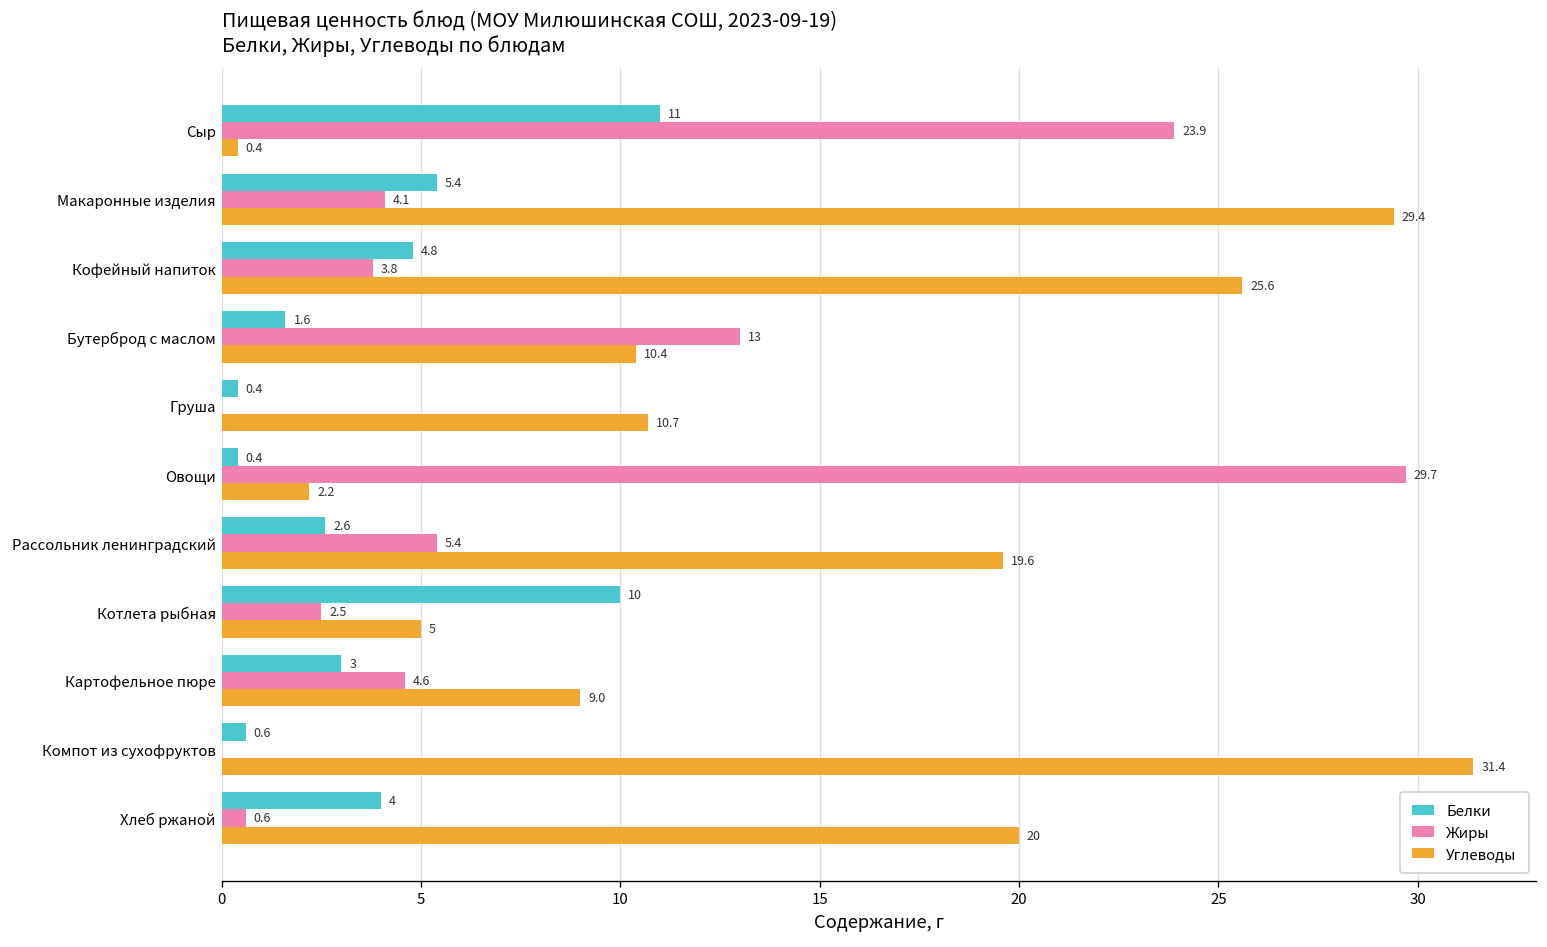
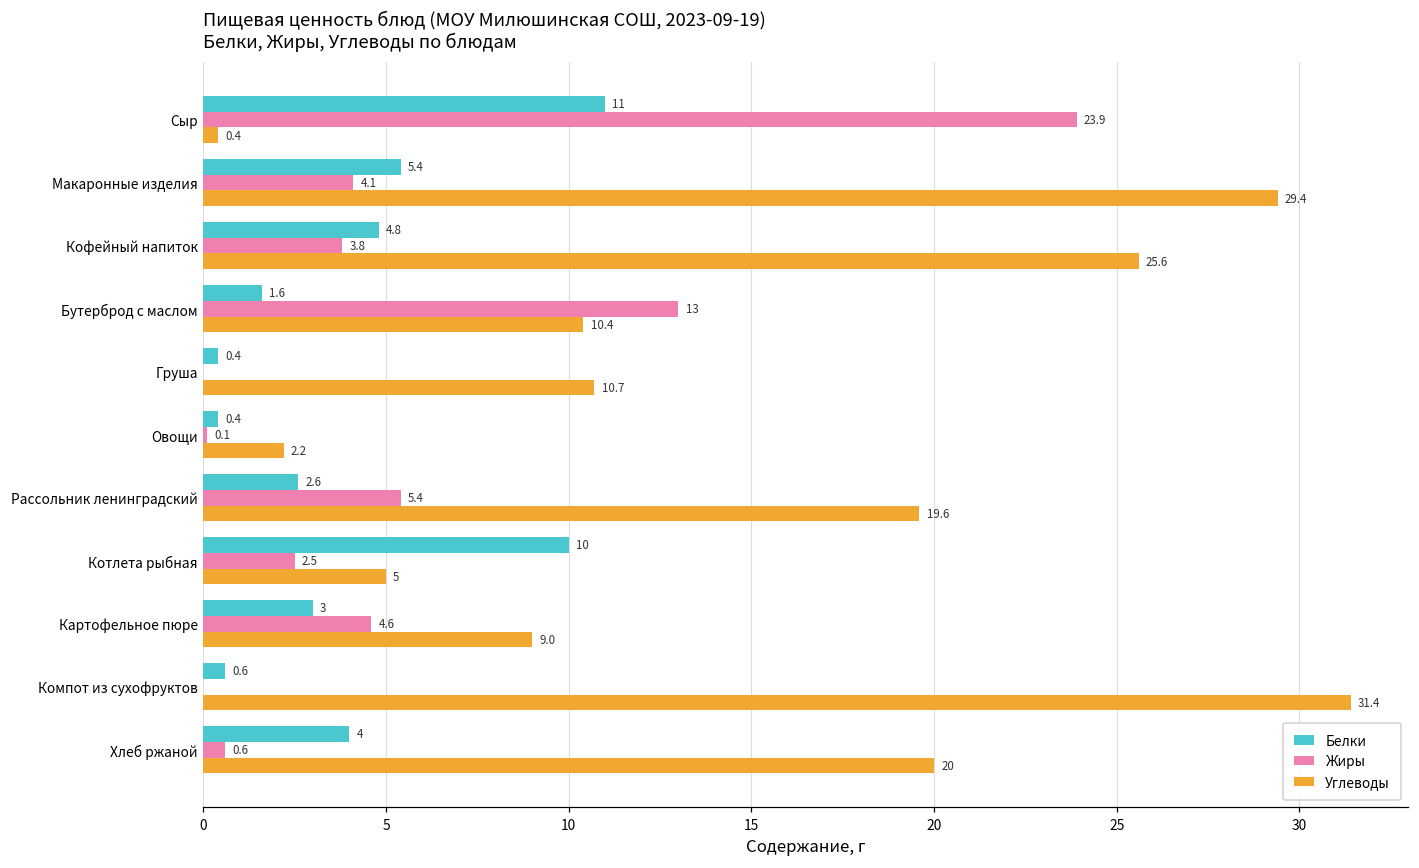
  {
    "Белки": {
      "Сыр": 11,
      "Макаронные изделия": 5.4,
      "Кофейный напиток": 4.8,
      "Бутерброд с маслом": 1.6,
      "Груша": 0.4,
      "Овощи": 0.4,
      "Рассольник ленинградский": 2.6,
      "Котлета рыбная": 10,
      "Картофельное пюре": 3,
      "Компот из сухофруктов": 0.6,
      "Хлеб ржаной": 4
    },
    "Жиры": {
      "Сыр": 23.9,
      "Макаронные изделия": 4.1,
      "Кофейный напиток": 3.8,
      "Бутерброд с маслом": 13,
-     "Овощи": 29.7,
+     "Овощи": 0.1,
      "Рассольник ленинградский": 5.4,
      "Котлета рыбная": 2.5,
      "Картофельное пюре": 4.6,
      "Хлеб ржаной": 0.6
    },
    "Углеводы": {
      "Сыр": 0.4,
      "Макаронные изделия": 29.4,
      "Кофейный напиток": 25.6,
      "Бутерброд с маслом": 10.4,
      "Груша": 10.7,
      "Овощи": 2.2,
      "Рассольник ленинградский": 19.6,
      "Котлета рыбная": 5,
      "Картофельное пюре": 9.0,
      "Компот из сухофруктов": 31.4,
      "Хлеб ржаной": 20
    }
  }
